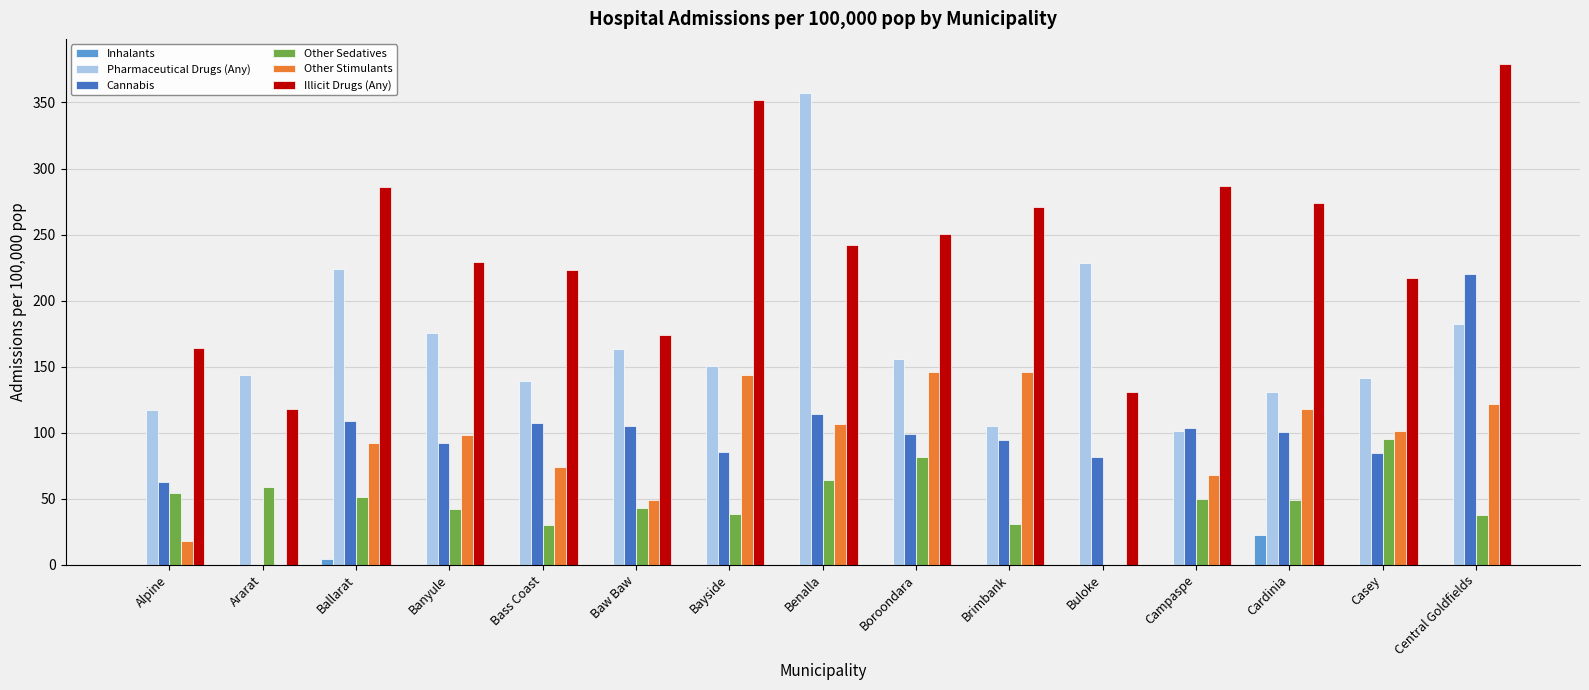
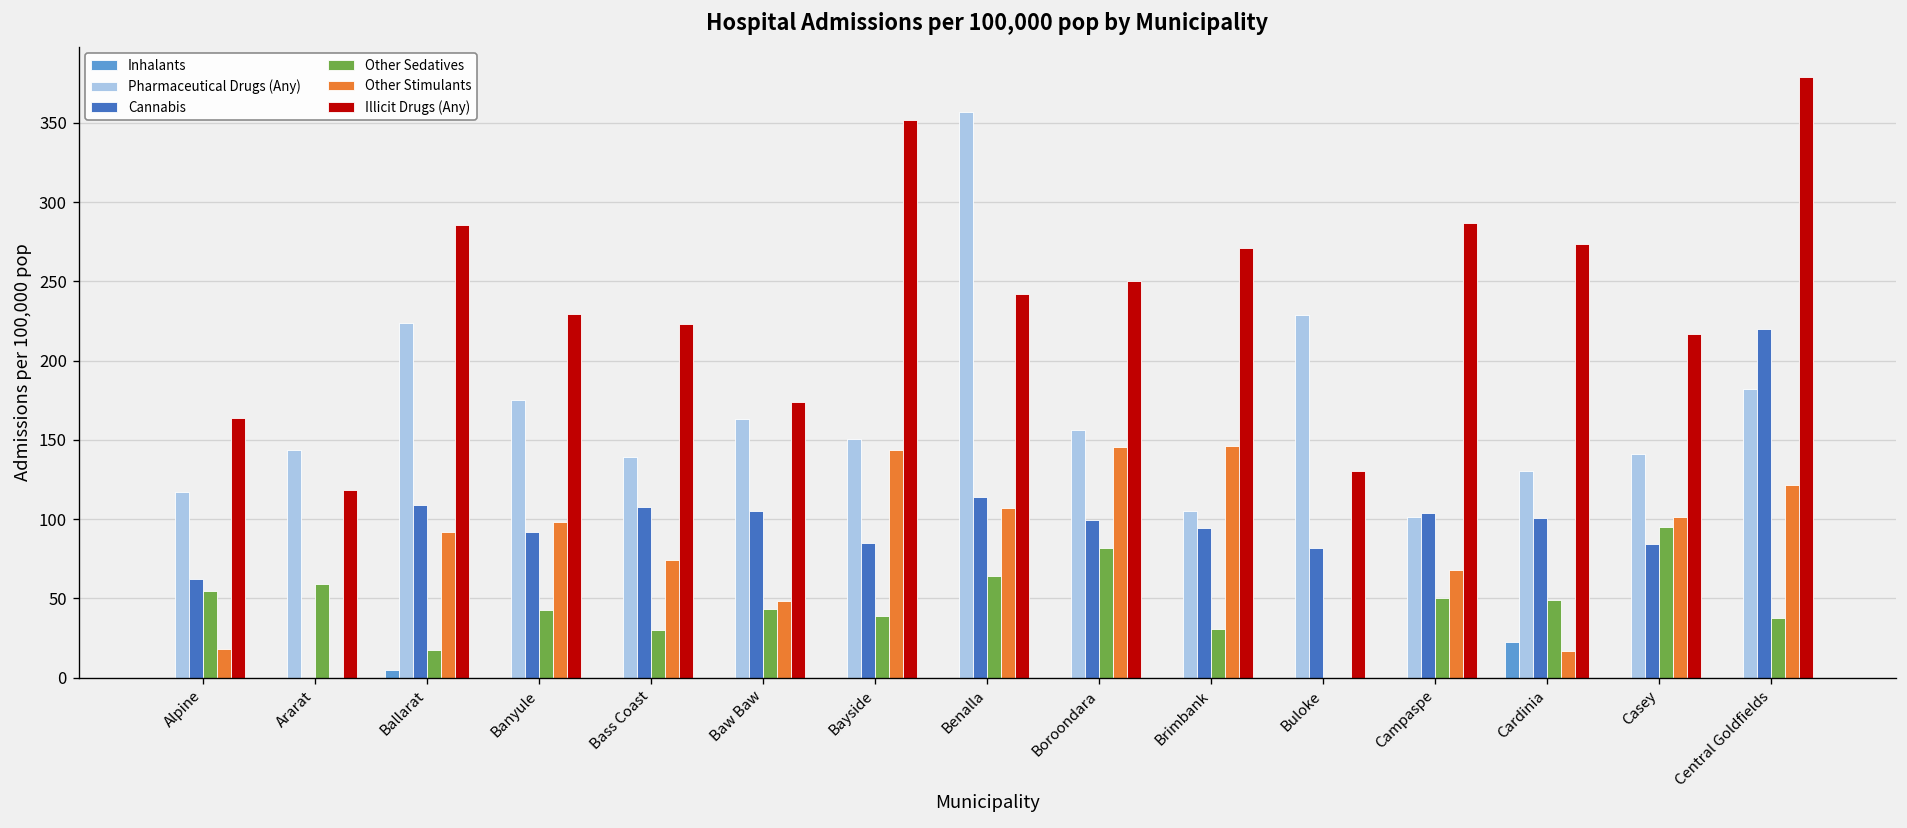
  {
    "Pharmaceutical Drugs (Any)": {
      "Alpine": 117,
      "Ararat": 144,
      "Ballarat": 224,
      "Banyule": 175,
      "Bass Coast": 139,
      "Baw Baw": 163,
      "Bayside": 151,
      "Benalla": 357,
      "Boroondara": 156,
      "Brimbank": 105,
      "Buloke": 229,
      "Campaspe": 102,
      "Cardinia": 131,
      "Casey": 141,
      "Central Goldfields": 182
    },
    "Other Sedatives": {
      "Alpine": 55,
      "Ararat": 59,
-     "Ballarat": 51,
+     "Ballarat": 17,
      "Banyule": 43,
      "Bass Coast": 30,
      "Baw Baw": 43,
      "Bayside": 39,
      "Benalla": 64,
      "Boroondara": 82,
      "Brimbank": 31,
      "Buloke": 0,
      "Campaspe": 50,
      "Cardinia": 49,
      "Casey": 95,
      "Central Goldfields": 38
    },
    "Other Stimulants": {
      "Alpine": 18,
      "Ararat": 0,
      "Ballarat": 92,
      "Banyule": 98,
      "Bass Coast": 74,
      "Baw Baw": 49,
      "Bayside": 144,
      "Benalla": 107,
      "Boroondara": 146,
      "Brimbank": 146,
      "Buloke": 0,
      "Campaspe": 68,
-     "Cardinia": 118,
+     "Cardinia": 17,
      "Casey": 101,
      "Central Goldfields": 121
    },
    "Illicit Drugs (Any)": {
      "Alpine": 164,
      "Ararat": 118,
      "Ballarat": 286,
      "Banyule": 229,
      "Bass Coast": 223,
      "Baw Baw": 174,
      "Bayside": 352,
      "Benalla": 242,
      "Boroondara": 251,
      "Brimbank": 271,
      "Buloke": 131,
      "Campaspe": 287,
      "Cardinia": 274,
      "Casey": 217,
      "Central Goldfields": 379
    }
  }
